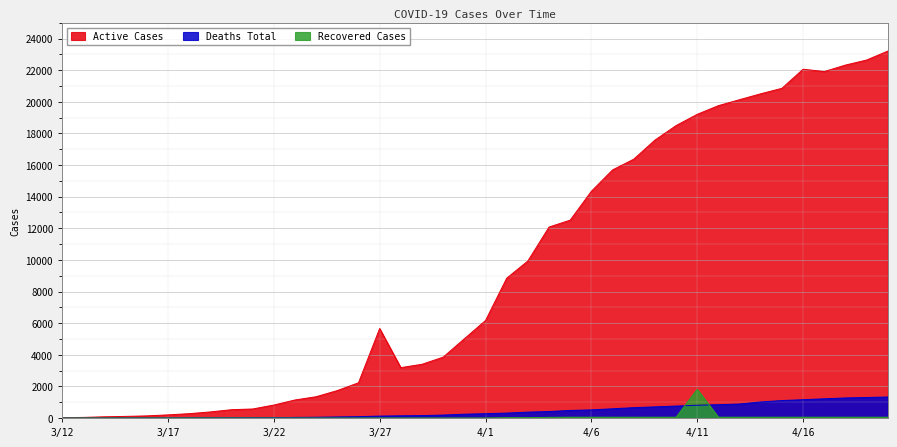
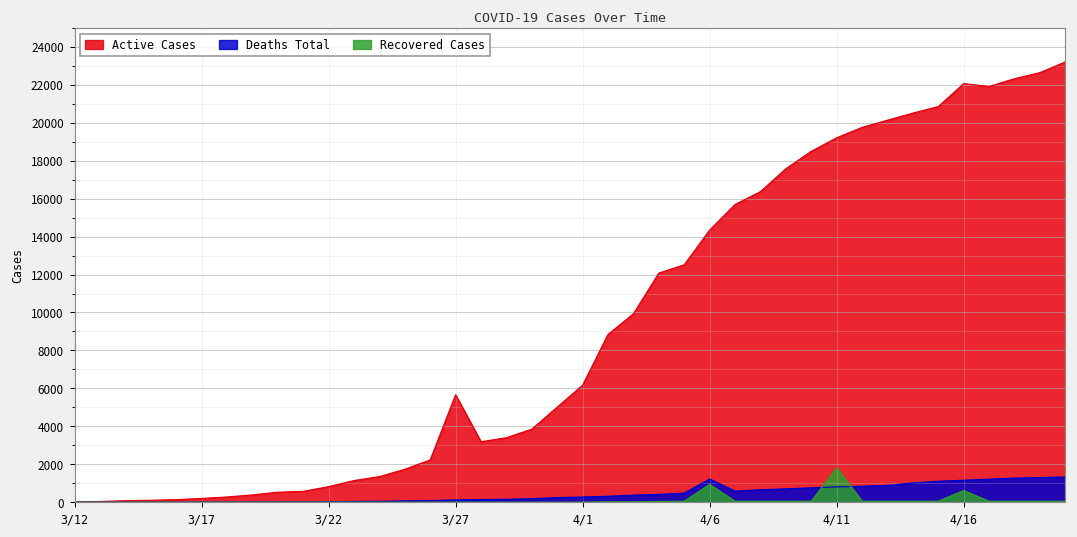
  {
    "Active Cases": {
      "3/17": 200,
      "3/22": 800,
      "3/27": 5700,
      "4/1": 6200,
      "4/6": 14300,
      "4/11": 19200,
      "4/16": 22100
    },
    "Deaths Total": {
      "4/1": 300,
-     "4/6": 500,
+     "4/6": 1200,
      "4/11": 800,
      "4/16": 1200
    },
    "Recovered Cases": {
      "4/1": 0,
-     "4/6": 100,
+     "4/6": 900,
      "4/11": 1800,
-     "4/16": 100
+     "4/16": 600
    }
  }
